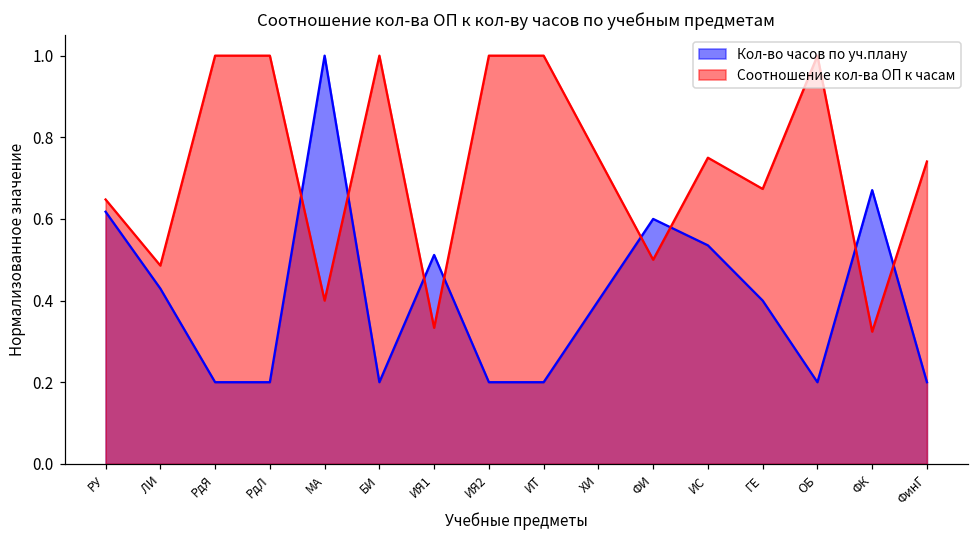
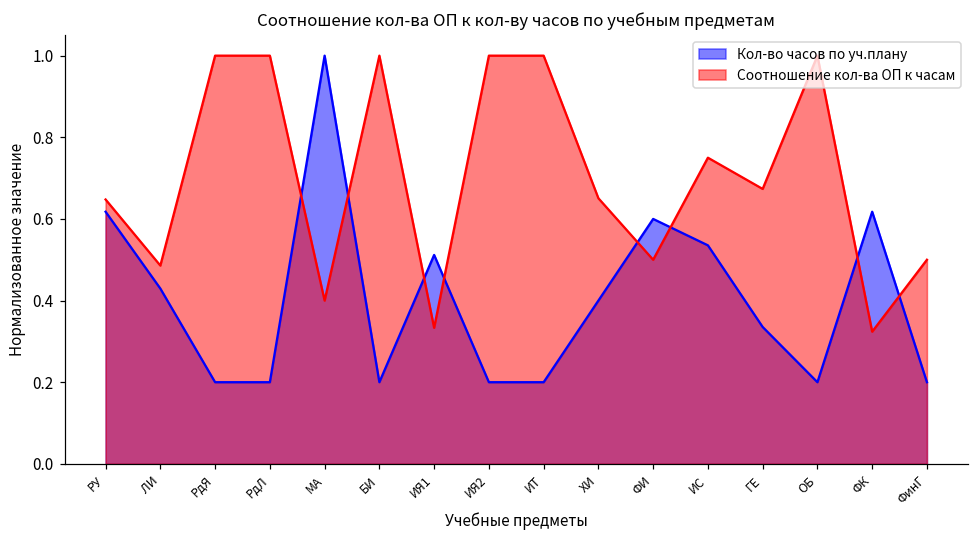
  {
    "Кол-во часов по уч.плану": {
      "РУ": 0.62,
      "ЛИ": 0.43,
      "РдЯ": 0.20,
      "РдЛ": 0.20,
      "МА": 1.00,
      "БИ": 0.20,
      "ИЯ1": 0.51,
      "ИЯ2": 0.20,
      "ИТ": 0.20,
      "ХИ": 0.40,
      "ФИ": 0.60,
      "ИС": 0.54,
-     "ГЕ": 0.40,
+     "ГЕ": 0.34,
      "ОБ": 0.20,
-     "ФК": 0.67,
+     "ФК": 0.62,
      "ФинГ": 0.20
    },
    "Соотношение кол-ва ОП к часам": {
      "РУ": 0.65,
      "ЛИ": 0.49,
      "РдЯ": 1.00,
      "РдЛ": 1.00,
      "МА": 0.40,
      "БИ": 1.00,
      "ИЯ1": 0.33,
      "ИЯ2": 1.00,
      "ИТ": 1.00,
-     "ХИ": 0.75,
+     "ХИ": 0.65,
      "ФИ": 0.50,
      "ИС": 0.75,
      "ГЕ": 0.67,
      "ФК": 0.32,
-     "ФинГ": 0.74
+     "ФинГ": 0.50
    }
  }
